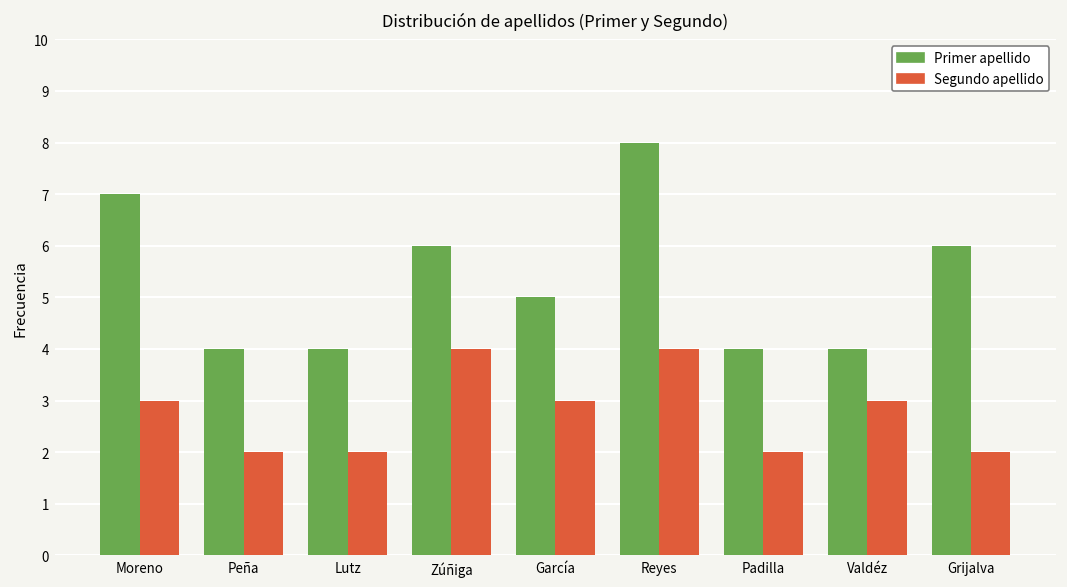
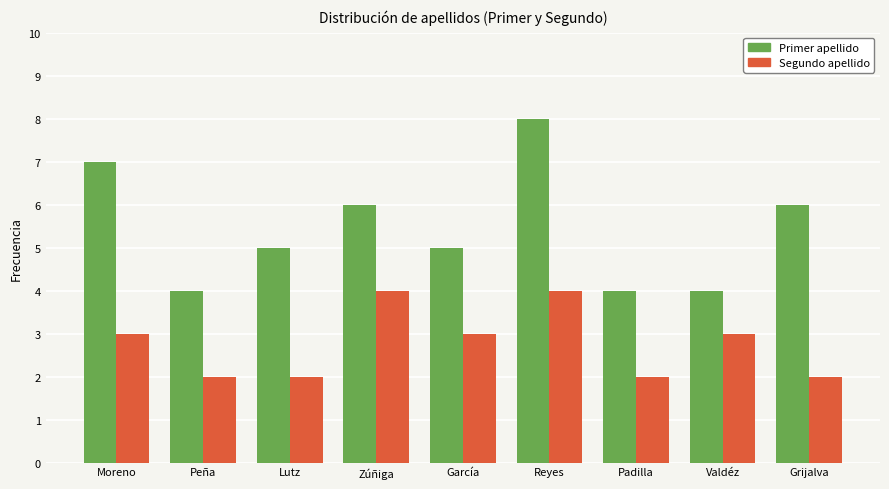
  {
    "Primer apellido": {
      "Moreno": 7,
      "Peña": 4,
-     "Lutz": 4,
+     "Lutz": 5,
      "Zúñiga": 6,
      "García": 5,
      "Reyes": 8,
      "Padilla": 4,
      "Valdéz": 4,
      "Grijalva": 6
    },
    "Segundo apellido": {
      "Moreno": 3,
      "Peña": 2,
      "Lutz": 2,
      "Zúñiga": 4,
      "García": 3,
      "Reyes": 4,
      "Padilla": 2,
      "Valdéz": 3,
      "Grijalva": 2
    }
  }
